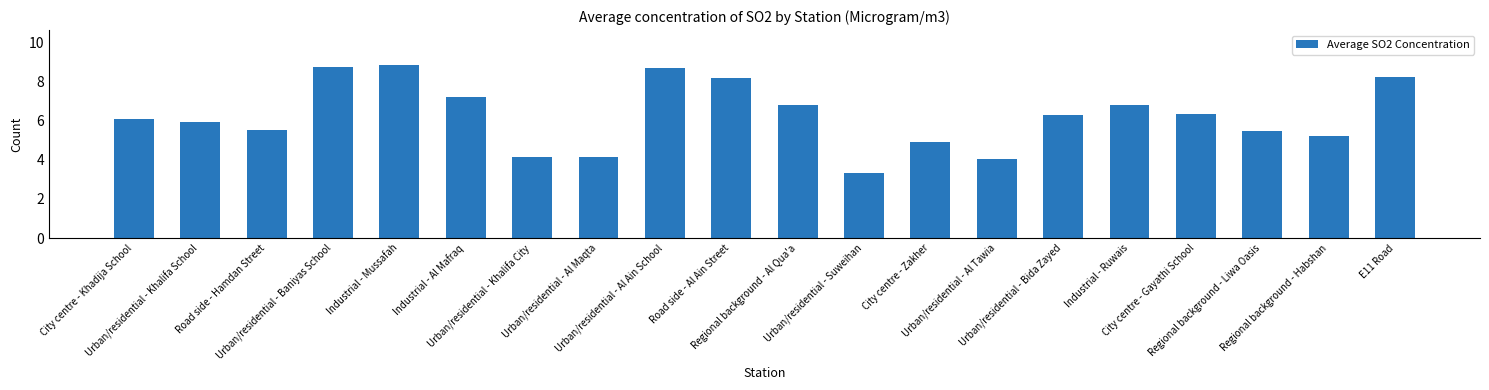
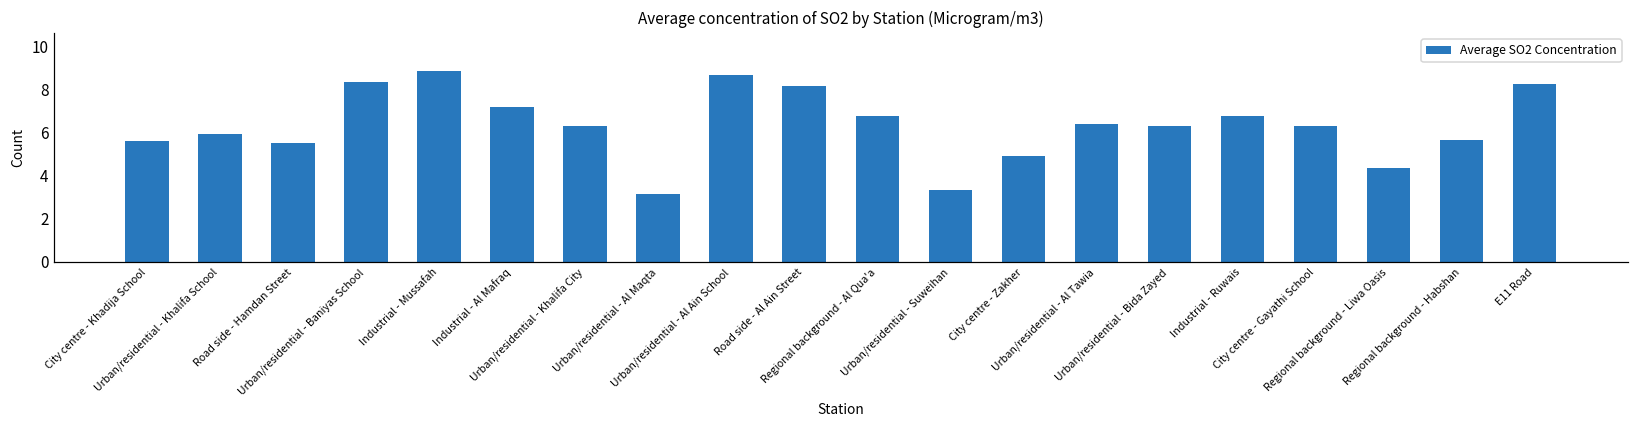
  {
-   "City centre - Khadija School": 6.1,
+   "City centre - Khadija School": 5.6,
    "Urban/residential - Khalifa School": 5.9,
    "Road side - Hamdan Street": 5.5,
-   "Urban/residential - Baniyas School": 8.8,
+   "Urban/residential - Baniyas School": 8.4,
    "Industrial - Mussafah": 8.9,
    "Industrial - Al Mafraq": 7.2,
-   "Urban/residential - Khalifa City": 4.1,
-   "Urban/residential - Al Maqta": 4.2,
+   "Urban/residential - Khalifa City": 6.3,
+   "Urban/residential - Al Maqta": 3.2,
    "Urban/residential - Al Ain School": 8.7,
    "Road side - Al Ain Street": 8.2,
    "Regional background - Al Qua'a": 6.8,
    "Urban/residential - Suweihan": 3.3,
    "City centre - Zakher": 4.9,
-   "Urban/residential - Al Tawia": 4.1,
+   "Urban/residential - Al Tawia": 6.4,
    "Urban/residential - Bida Zayed": 6.3,
    "Industrial - Ruwais": 6.8,
    "City centre - Gayathi School": 6.3,
-   "Regional background - Liwa Oasis": 5.5,
-   "Regional background - Habshan": 5.2,
+   "Regional background - Liwa Oasis": 4.4,
+   "Regional background - Habshan": 5.6,
    "E11 Road": 8.3
  }
